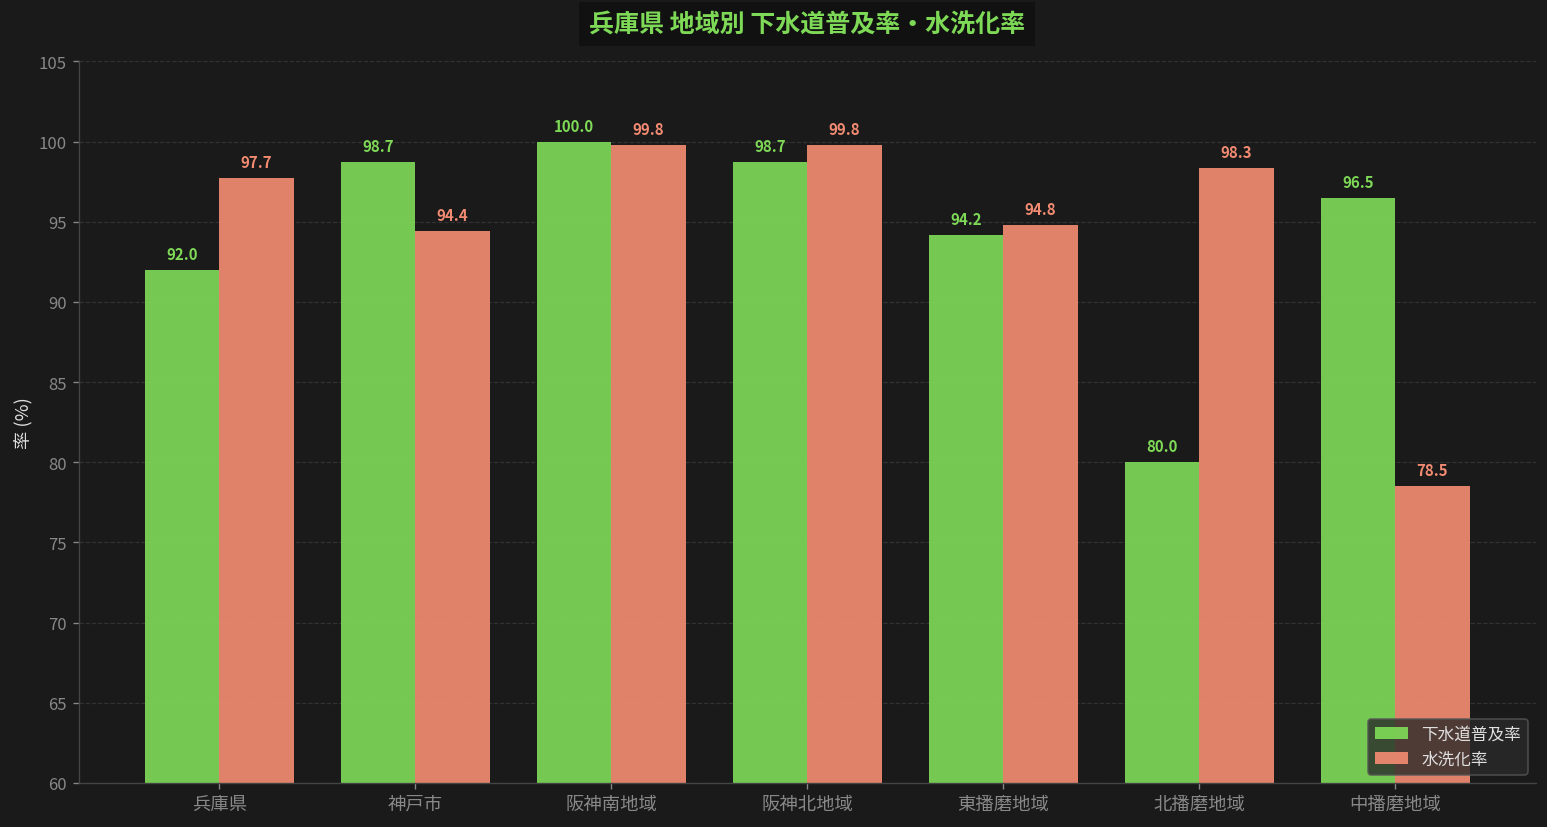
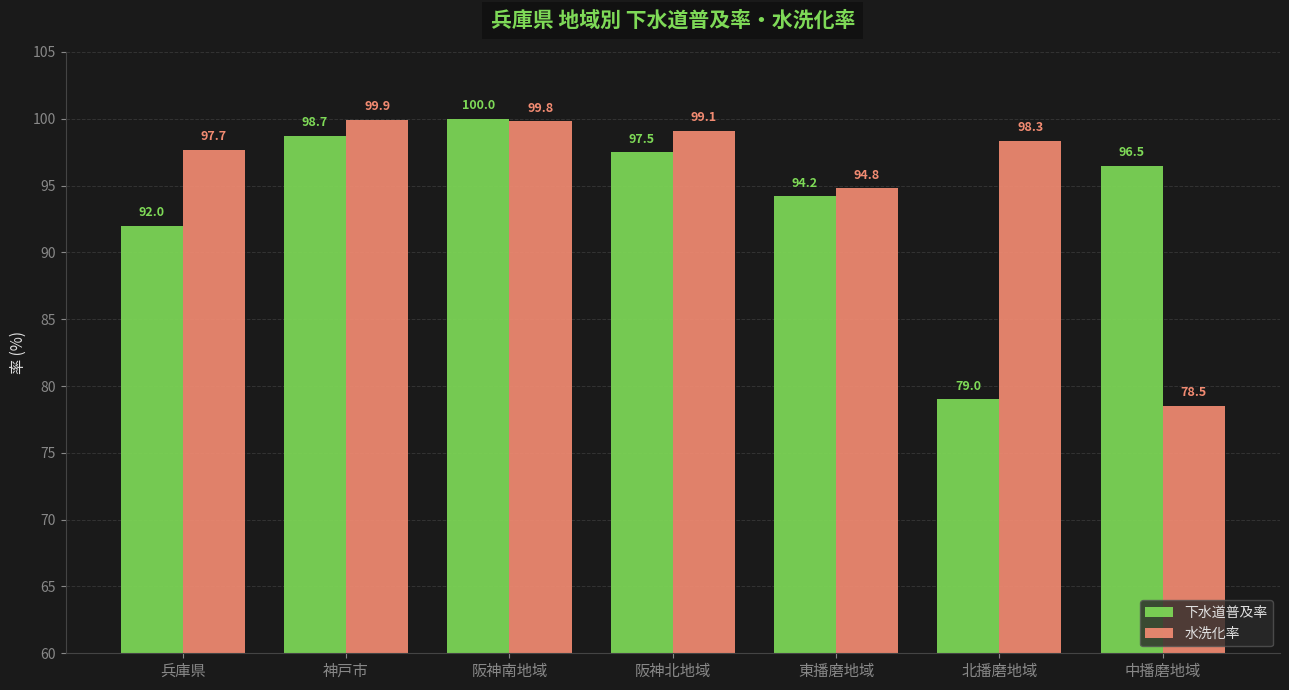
  {
    "下水道普及率": {
      "兵庫県": 92.0,
      "神戸市": 98.7,
      "阪神南地域": 100.0,
-     "阪神北地域": 98.7,
+     "阪神北地域": 97.5,
      "東播磨地域": 94.2,
-     "北播磨地域": 80.0,
+     "北播磨地域": 79.0,
      "中播磨地域": 96.5
    },
    "水洗化率": {
      "兵庫県": 97.7,
-     "神戸市": 94.4,
+     "神戸市": 99.9,
      "阪神南地域": 99.8,
-     "阪神北地域": 99.8,
+     "阪神北地域": 99.1,
      "東播磨地域": 94.8,
      "北播磨地域": 98.3,
      "中播磨地域": 78.5
    }
  }
